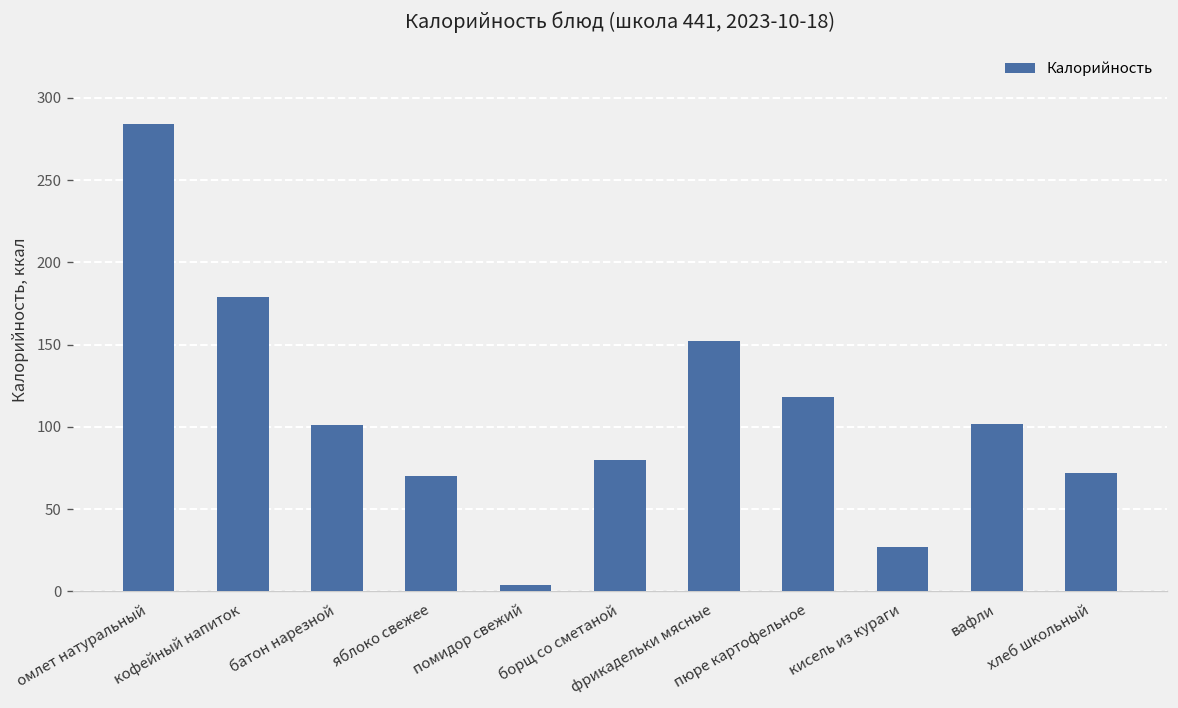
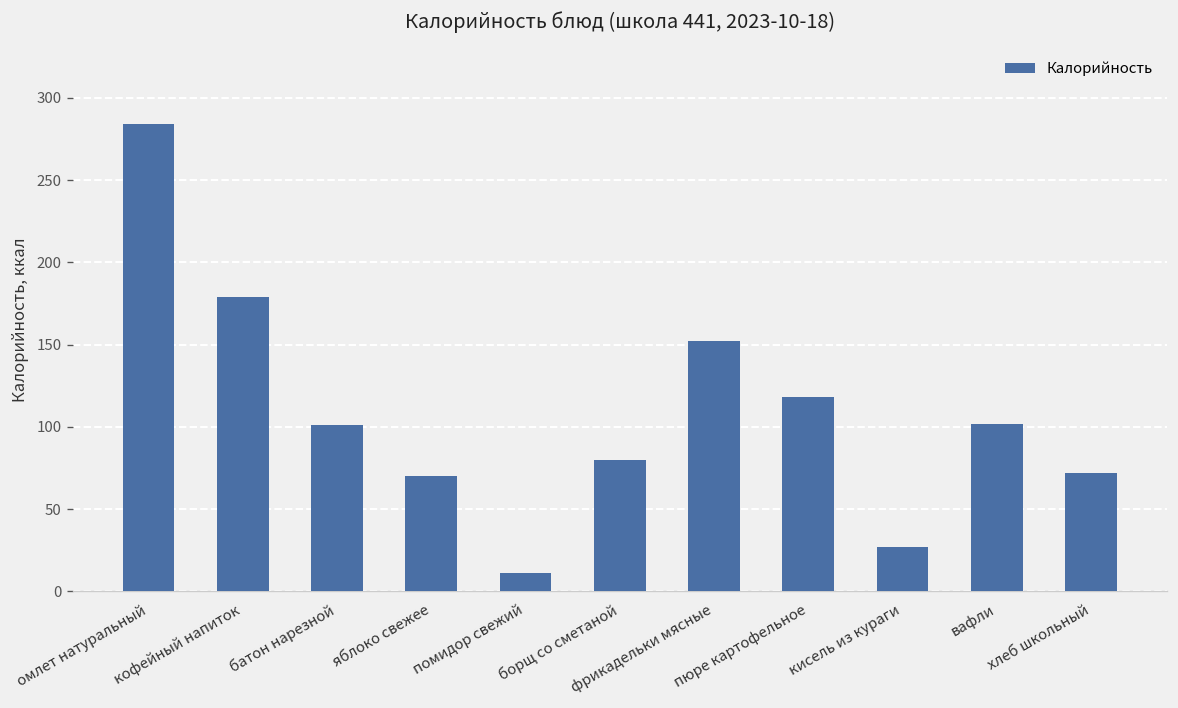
  {
    "омлет натуральный": 284,
    "кофейный напиток": 179,
    "батон нарезной": 101,
    "яблоко свежее": 70,
-   "помидор свежий": 4,
+   "помидор свежий": 11,
    "борщ со сметаной": 80,
    "фрикадельки мясные": 152,
    "пюре картофельное": 118,
    "кисель из кураги": 27,
    "вафли": 102,
    "хлеб школьный": 72
  }
